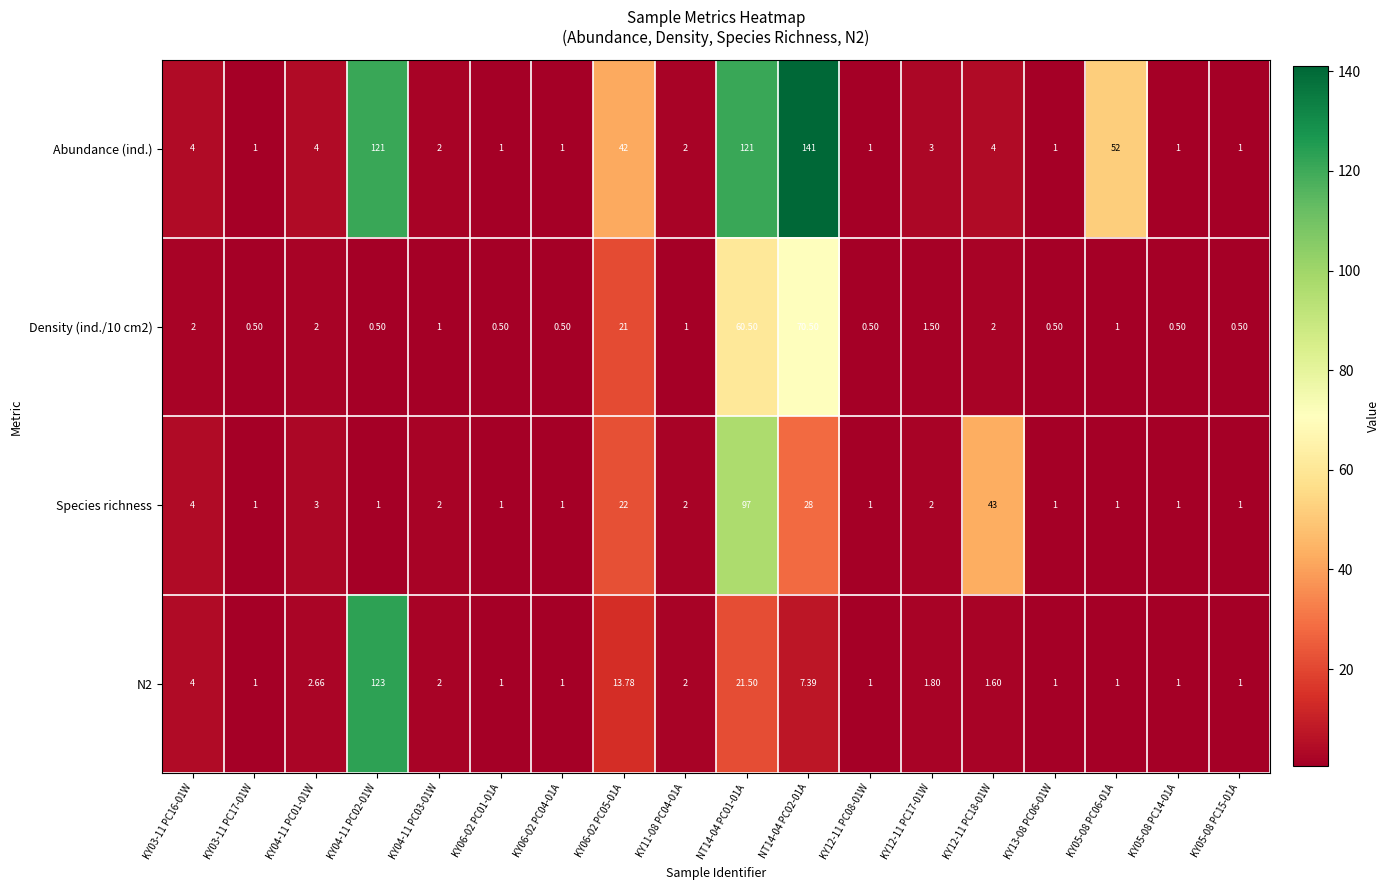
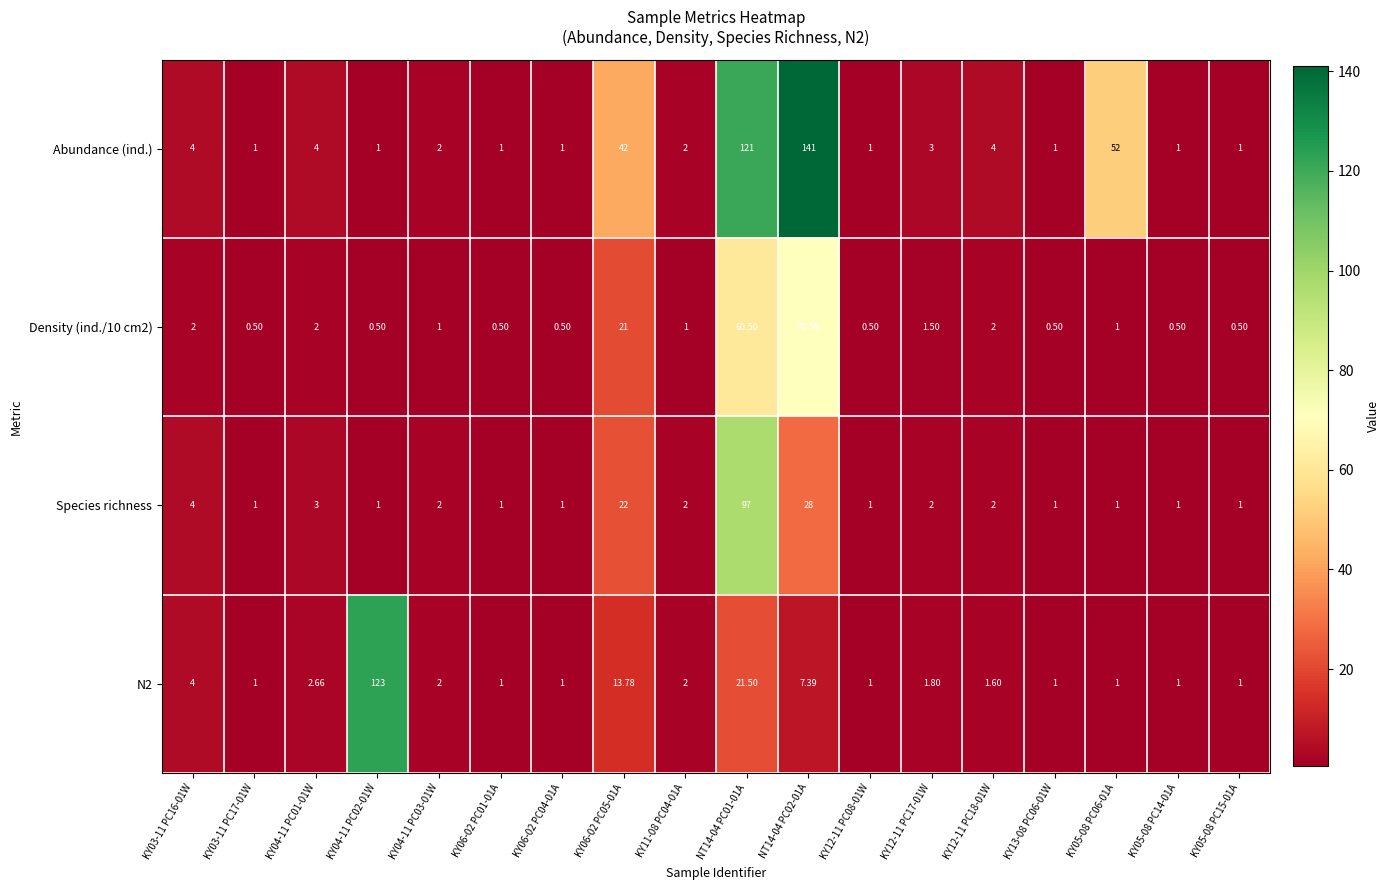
  {
    "Abundance (ind.)": {
      "KY03-11 PC16-01W": 4,
      "KY03-11 PC17-01W": 1,
      "KY04-11 PC01-01W": 4,
-     "KY04-11 PC02-01W": 121,
+     "KY04-11 PC02-01W": 1,
      "KY04-11 PC03-01W": 2,
      "KY06-02 PC01-01A": 1,
      "KY06-02 PC04-01A": 1,
      "KY06-02 PC05-01A": 42,
      "KY11-08 PC04-01A": 2,
      "NT14-04 PC01-01A": 121,
      "NT14-04 PC02-01A": 141,
      "KY12-11 PC08-01W": 1,
      "KY12-11 PC17-01W": 3,
      "KY12-11 PC18-01W": 4,
      "KY13-08 PC06-01W": 1,
      "KY05-08 PC06-01A": 52,
      "KY05-08 PC14-01A": 1,
      "KY05-08 PC15-01A": 1
    },
    "Density (ind./10 cm2)": {
      "KY03-11 PC16-01W": 2,
      "KY03-11 PC17-01W": 0.50,
      "KY04-11 PC01-01W": 2,
      "KY04-11 PC02-01W": 0.50,
      "KY04-11 PC03-01W": 1,
      "KY06-02 PC01-01A": 0.50,
      "KY06-02 PC04-01A": 0.50,
      "KY06-02 PC05-01A": 21,
      "KY11-08 PC04-01A": 1,
      "NT14-04 PC01-01A": 60.50,
      "NT14-04 PC02-01A": 70.50,
      "KY12-11 PC08-01W": 0.50,
      "KY12-11 PC17-01W": 1.50,
      "KY12-11 PC18-01W": 2,
      "KY13-08 PC06-01W": 0.50,
      "KY05-08 PC06-01A": 1,
      "KY05-08 PC14-01A": 0.50,
      "KY05-08 PC15-01A": 0.50
    },
    "Species richness": {
      "KY03-11 PC16-01W": 4,
      "KY03-11 PC17-01W": 1,
      "KY04-11 PC01-01W": 3,
      "KY04-11 PC02-01W": 1,
      "KY04-11 PC03-01W": 2,
      "KY06-02 PC01-01A": 1,
      "KY06-02 PC04-01A": 1,
      "KY06-02 PC05-01A": 22,
      "KY11-08 PC04-01A": 2,
      "NT14-04 PC01-01A": 97,
      "NT14-04 PC02-01A": 28,
      "KY12-11 PC08-01W": 1,
      "KY12-11 PC17-01W": 2,
-     "KY12-11 PC18-01W": 43,
+     "KY12-11 PC18-01W": 2,
      "KY13-08 PC06-01W": 1,
      "KY05-08 PC06-01A": 1,
      "KY05-08 PC14-01A": 1,
      "KY05-08 PC15-01A": 1
    },
    "N2": {
      "KY03-11 PC16-01W": 4,
      "KY03-11 PC17-01W": 1,
      "KY04-11 PC01-01W": 2.66,
      "KY04-11 PC02-01W": 123,
      "KY04-11 PC03-01W": 2,
      "KY06-02 PC01-01A": 1,
      "KY06-02 PC04-01A": 1,
      "KY06-02 PC05-01A": 13.78,
      "KY11-08 PC04-01A": 2,
      "NT14-04 PC01-01A": 21.50,
      "NT14-04 PC02-01A": 7.39,
      "KY12-11 PC08-01W": 1,
      "KY12-11 PC17-01W": 1.80,
      "KY12-11 PC18-01W": 1.60,
      "KY13-08 PC06-01W": 1,
      "KY05-08 PC06-01A": 1,
      "KY05-08 PC14-01A": 1,
      "KY05-08 PC15-01A": 1
    }
  }
